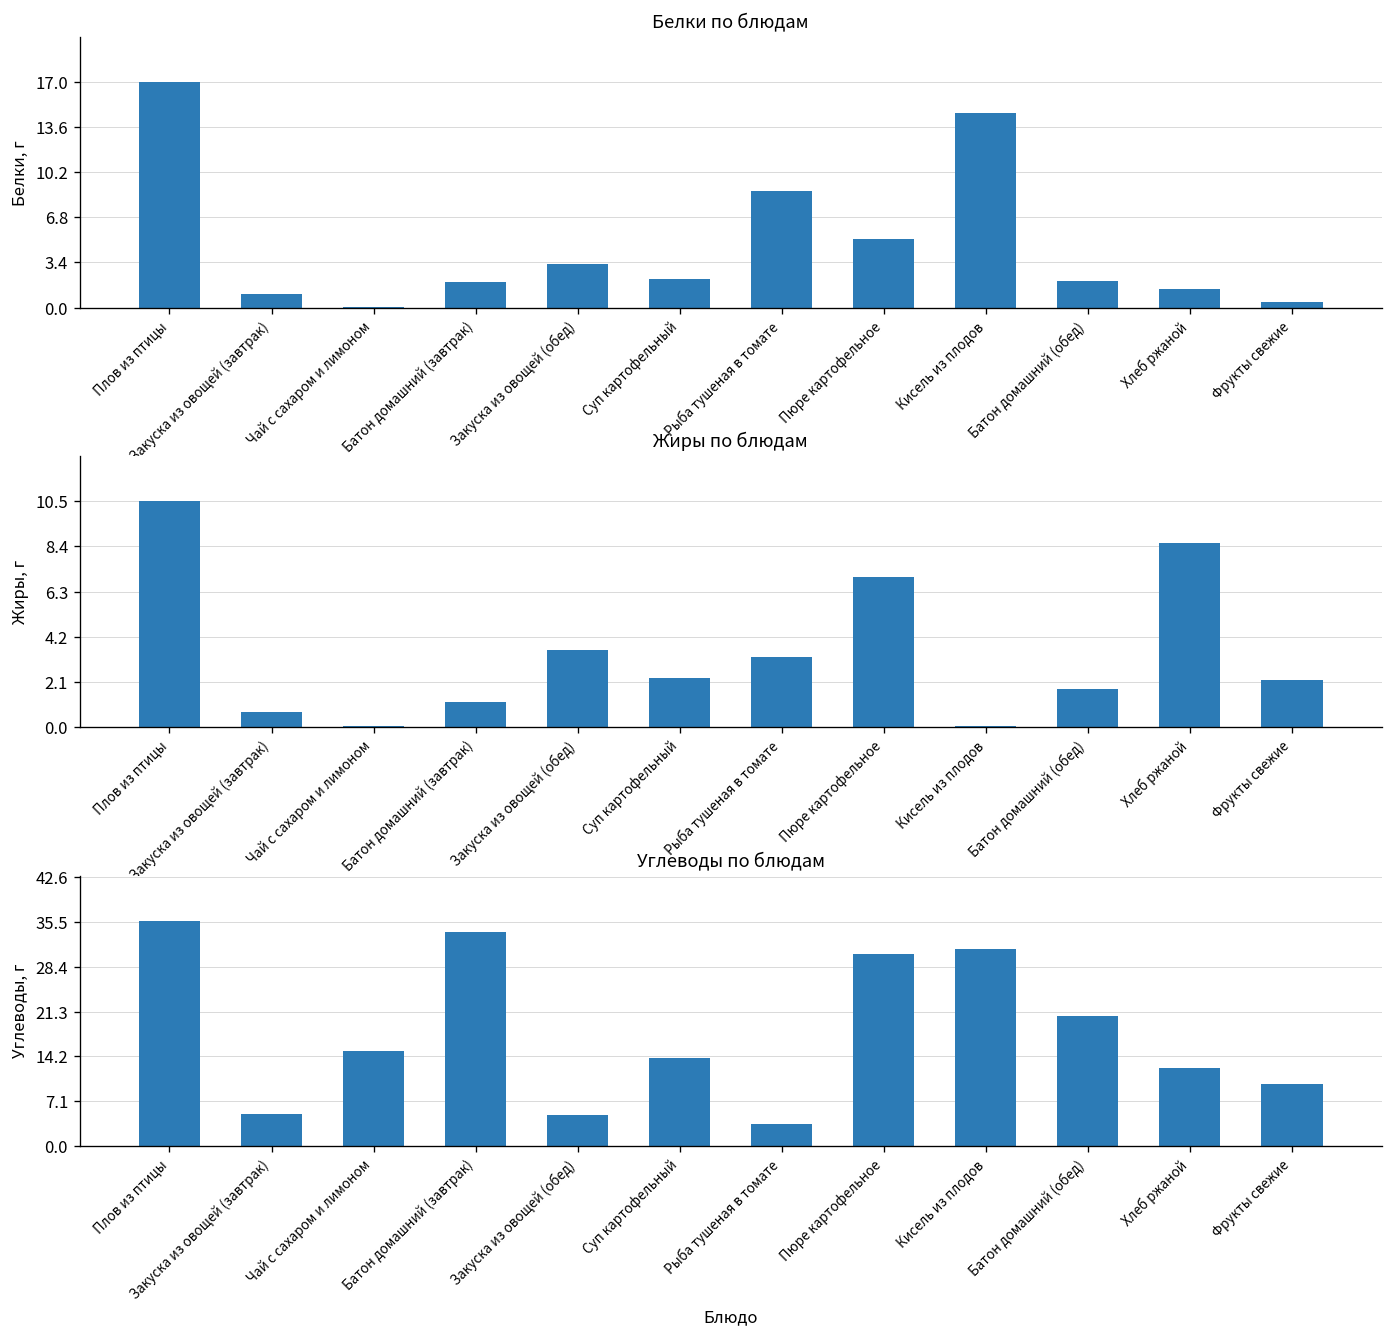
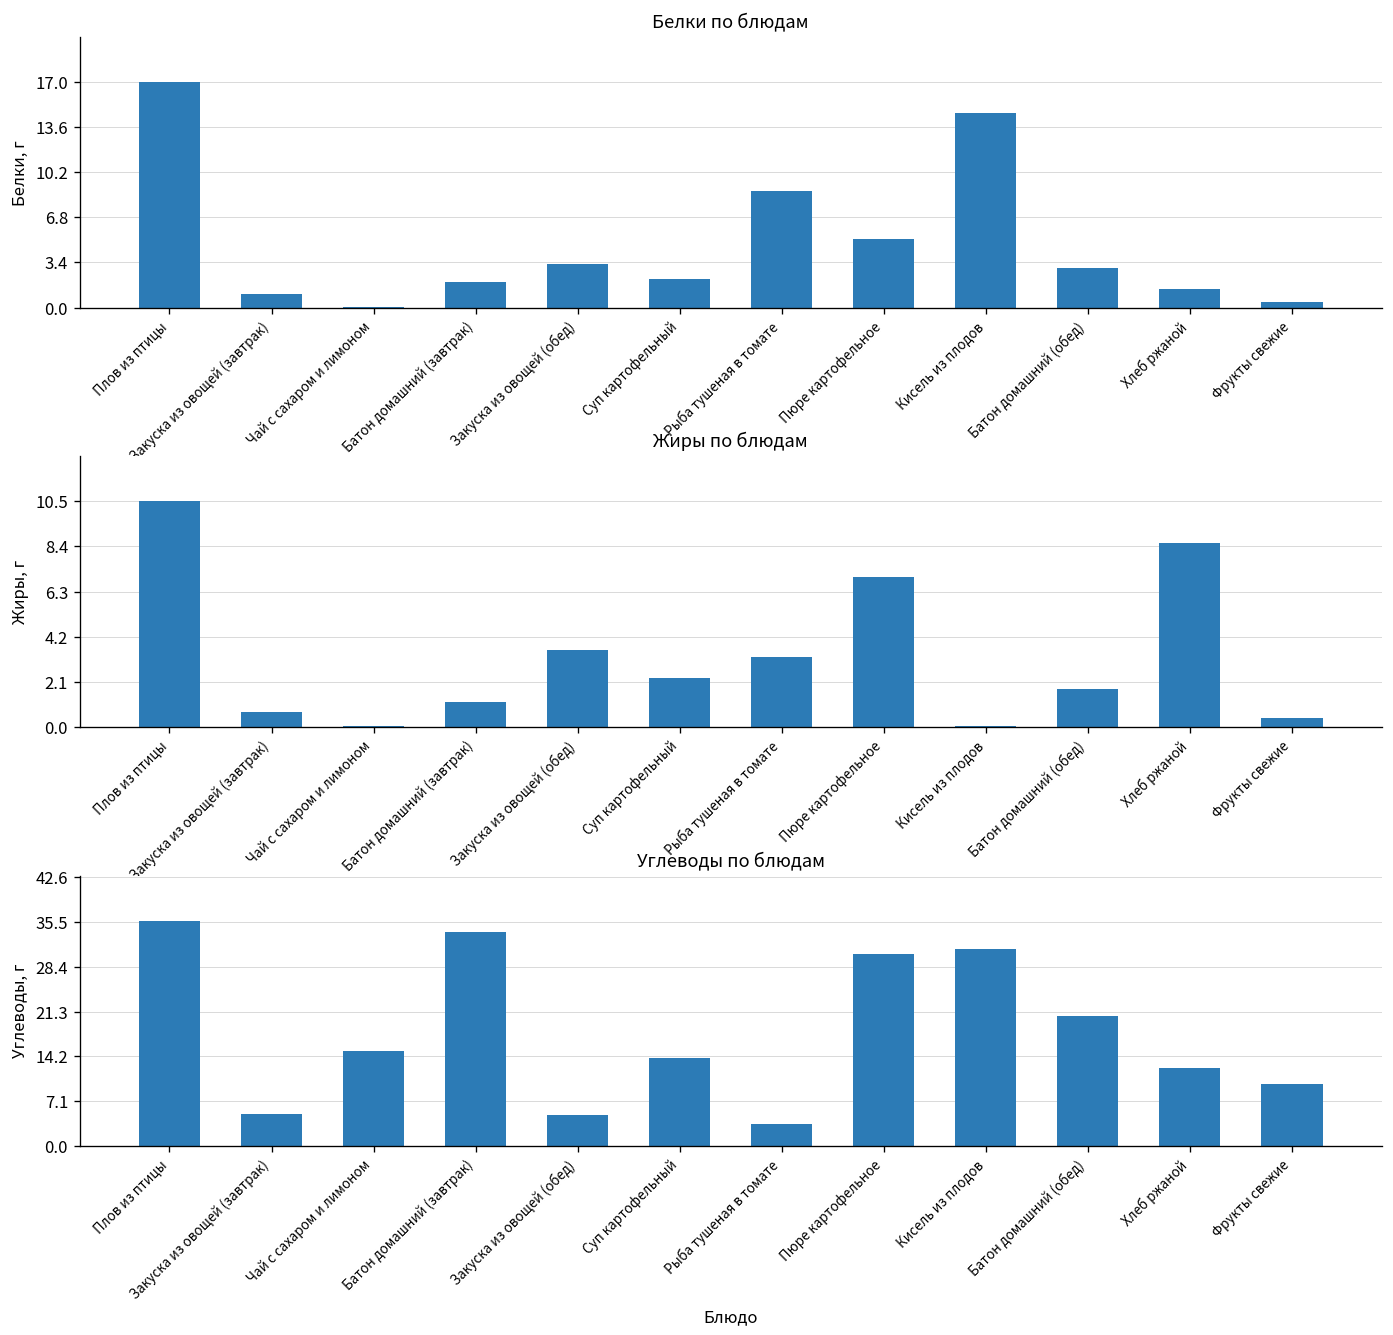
  {
    "Белки по блюдам": {
      "Плов из птицы": 17,
      "Закуска из овощей (завтрак)": 1,
      "Батон домашний (завтрак)": 2,
      "Закуска из овощей (обед)": 3.3,
      "Суп картофельный": 2,
      "Рыба тушеная в томате": 9,
      "Пюре картофельное": 5,
      "Кисель из плодов": 14.6,
-     "Батон домашний (обед)": 2,
+     "Батон домашний (обед)": 3,
      "Хлеб ржаной": 1.4,
      "Фрукты свежие": 0.4
    },
    "Жиры по блюдам": {
      "Плов из птицы": 10.5,
      "Закуска из овощей (завтрак)": 0.7,
      "Батон домашний (завтрак)": 1.2,
      "Закуска из овощей (обед)": 3.6,
      "Суп картофельный": 2.3,
      "Рыба тушеная в томате": 3.3,
      "Пюре картофельное": 7.0,
      "Батон домашний (обед)": 1.7,
      "Хлеб ржаной": 8.6,
-     "Фрукты свежие": 2.2
+     "Фрукты свежие": 0.4
    },
    "Углеводы по блюдам": {
      "Плов из птицы": 36,
      "Закуска из овощей (завтрак)": 5,
      "Чай с сахаром и лимоном": 15,
      "Батон домашний (завтрак)": 34,
      "Закуска из овощей (обед)": 5,
      "Суп картофельный": 14,
      "Рыба тушеная в томате": 3,
      "Пюре картофельное": 31,
      "Кисель из плодов": 31,
      "Батон домашний (обед)": 21,
      "Хлеб ржаной": 12,
      "Фрукты свежие": 10
    }
  }
